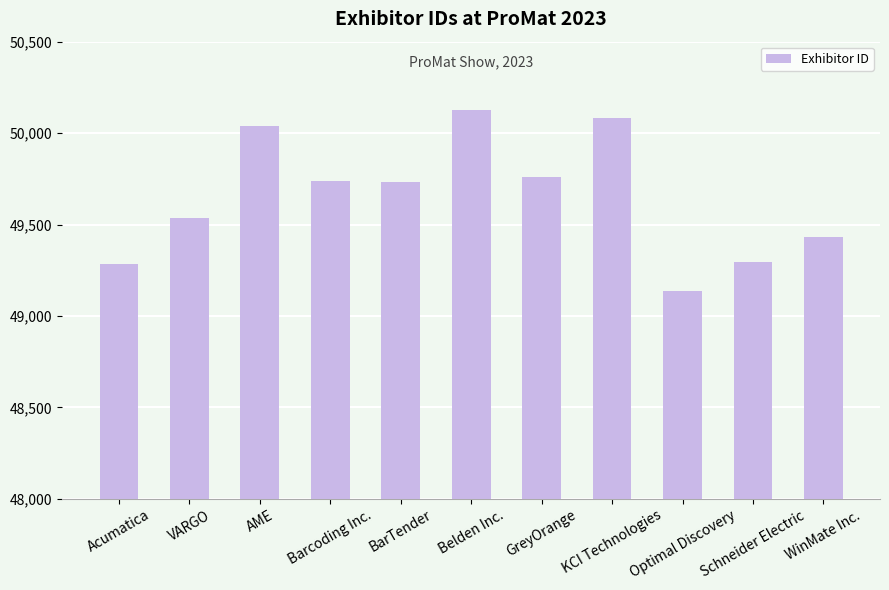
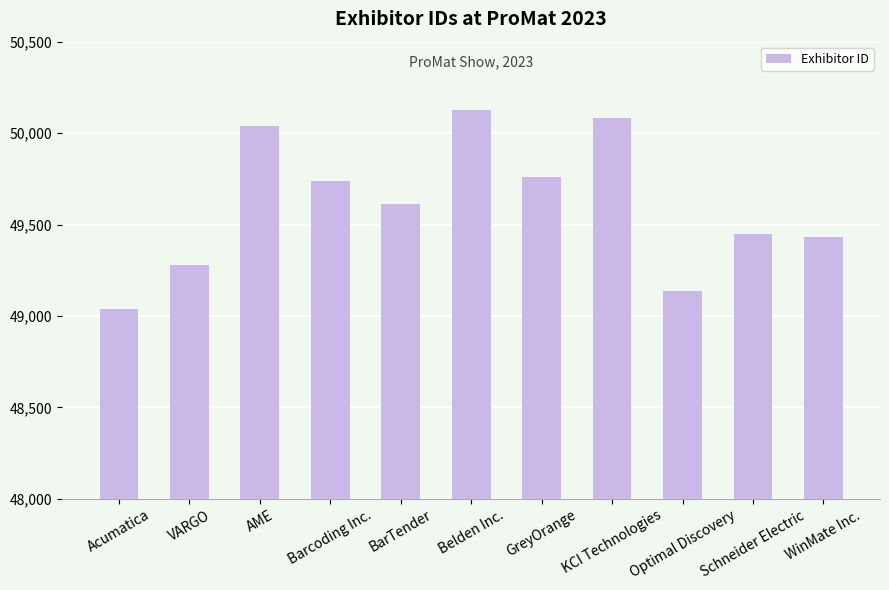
  {
-   "Acumatica": "49,290",
-   "VARGO": "49,540",
+   "Acumatica": "49,040",
+   "VARGO": "49,280",
    "AME": "50,040",
    "Barcoding Inc.": "49,740",
-   "BarTender": "49,730",
+   "BarTender": "49,610",
    "Belden Inc.": "50,130",
    "GreyOrange": "49,760",
    "KCI Technologies": "50,080",
    "Optimal Discovery": "49,140",
-   "Schneider Electric": "49,300",
+   "Schneider Electric": "49,450",
    "WinMate Inc.": "49,430"
  }
